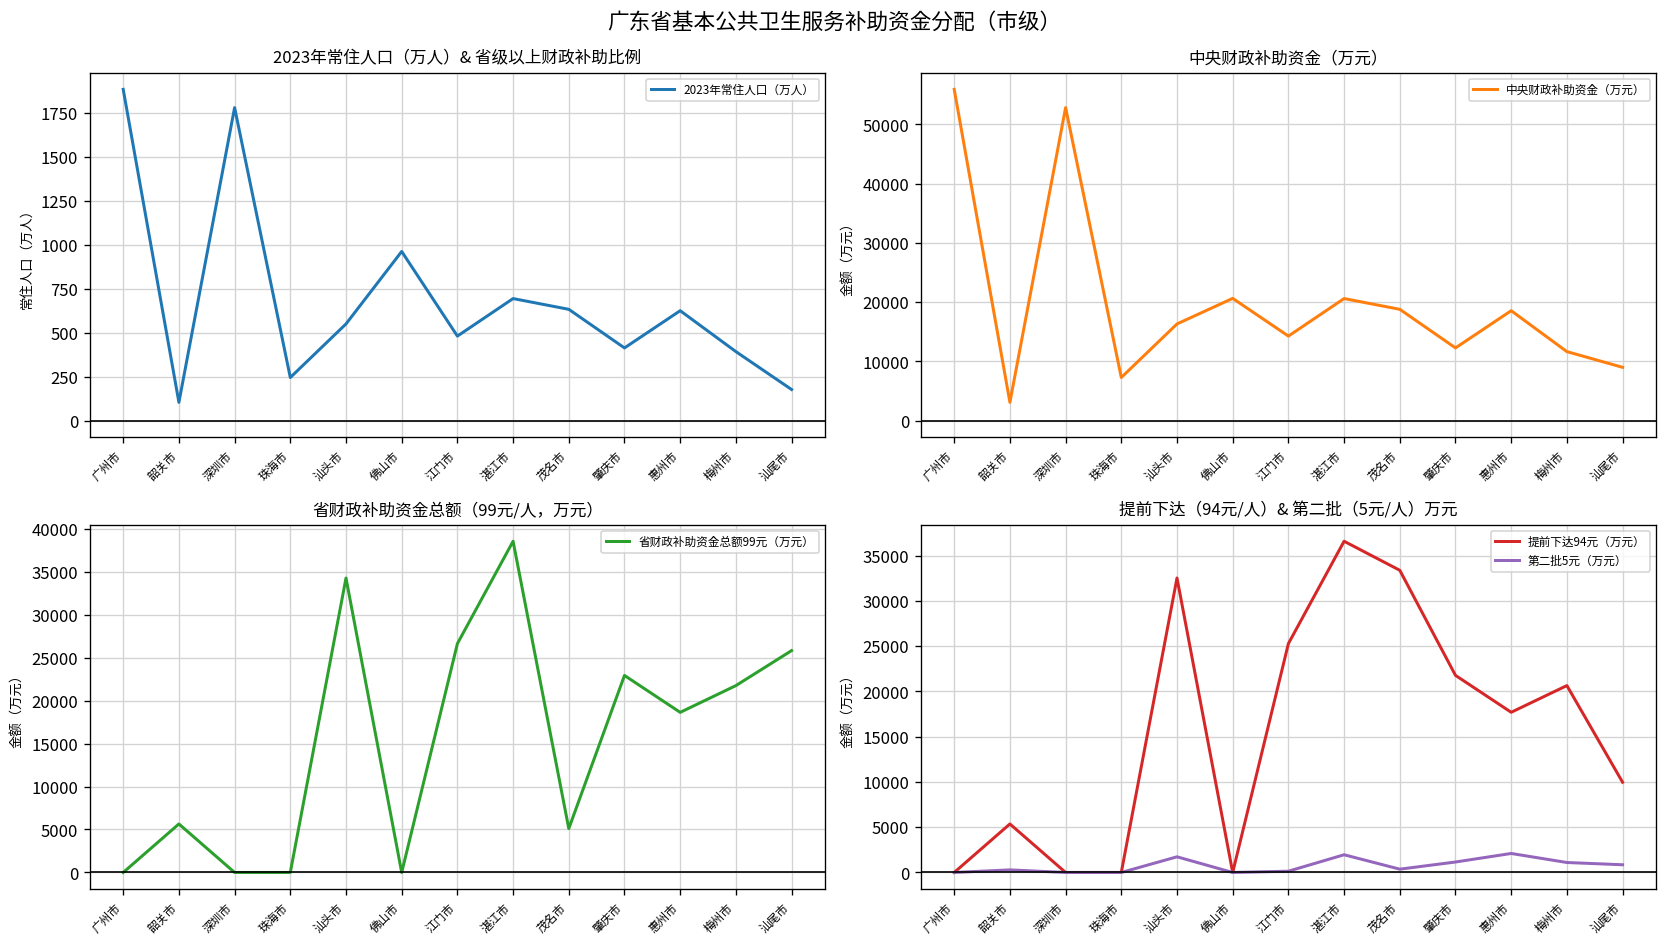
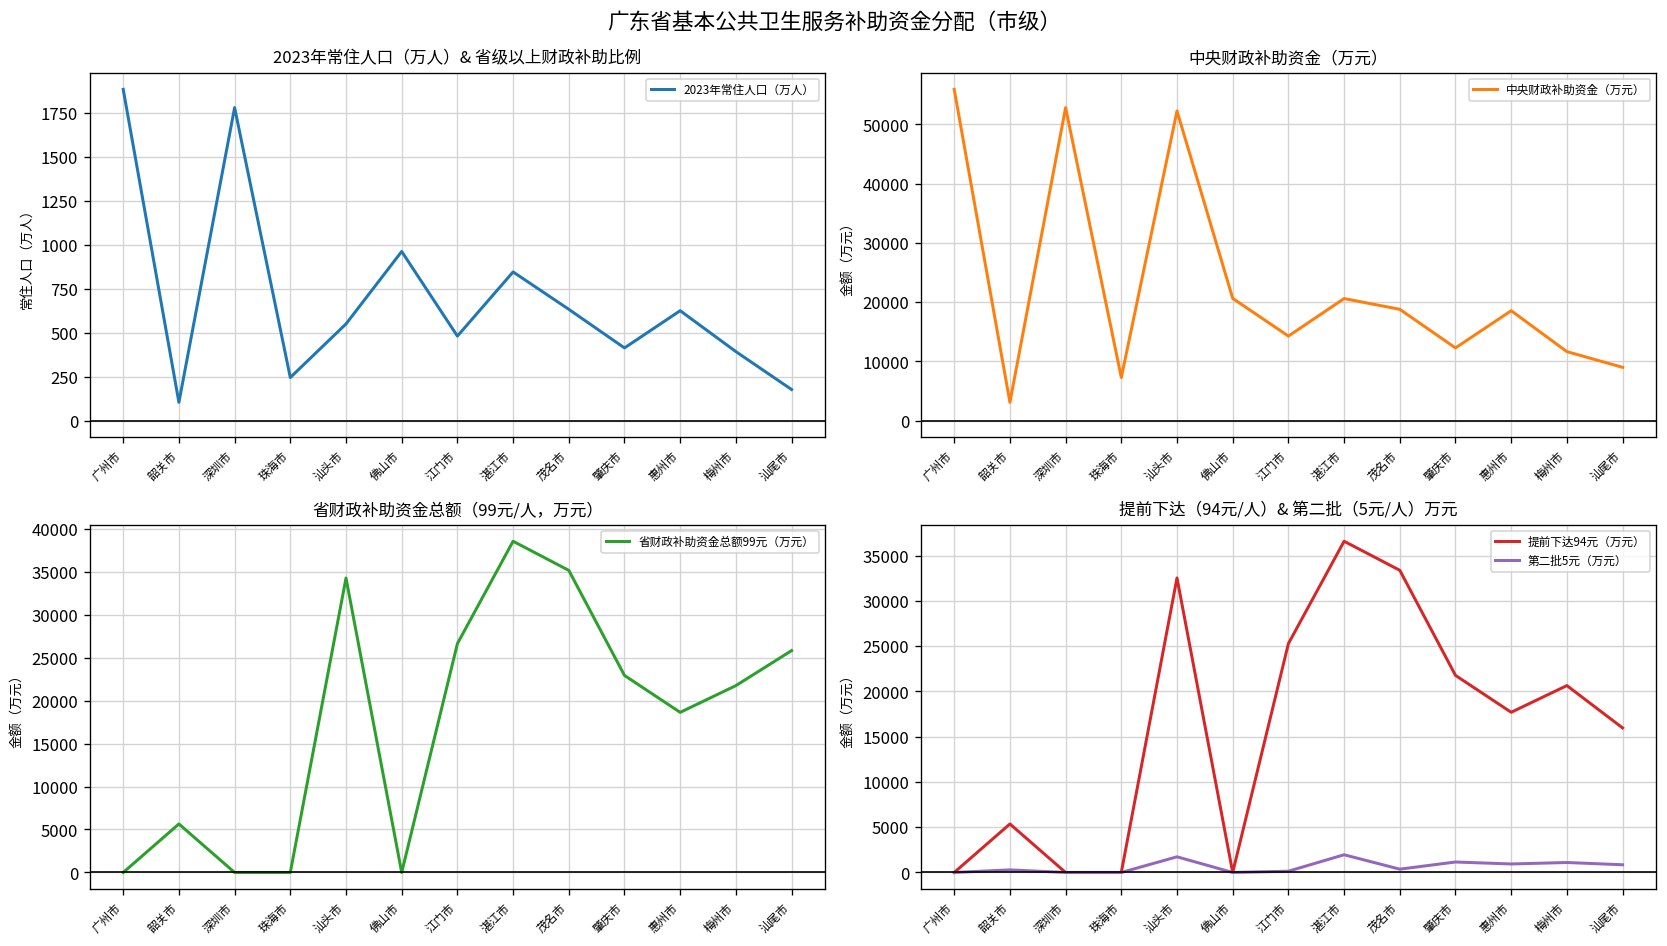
  {
    "2023年常住人口（万人）& 省级以上财政补助比例": {
      "广州市": 1880,
      "韶关市": 100,
      "深圳市": 1780,
      "珠海市": 240,
      "汕头市": 550,
      "佛山市": 960,
      "江门市": 480,
-     "湛江市": 690,
+     "湛江市": 850,
      "茂名市": 630,
      "肇庆市": 410,
      "惠州市": 620,
      "梅州市": 390,
      "汕尾市": 180
    },
    "中央财政补助资金（万元）": {
      "广州市": 56000,
      "韶关市": 3000,
      "深圳市": 53000,
      "珠海市": 7000,
-     "汕头市": 16000,
+     "汕头市": 52000,
      "佛山市": 21000,
      "江门市": 14000,
      "湛江市": 21000,
      "茂名市": 19000,
      "肇庆市": 12000,
      "惠州市": 19000,
      "梅州市": 12000,
      "汕尾市": 9000
    },
    "省财政补助资金总额（99元/人，万元）": {
      "广州市": 0,
      "韶关市": 6000,
      "深圳市": 0,
      "珠海市": 0,
      "汕头市": 34000,
      "佛山市": 0,
      "江门市": 27000,
      "湛江市": 39000,
-     "茂名市": 5000,
+     "茂名市": 35000,
      "肇庆市": 23000,
      "惠州市": 19000,
      "梅州市": 22000,
      "汕尾市": 26000
    },
    "提前下达（94元/人）& 第二批（5元/人）万元": {
      "提前下达94元（万元）": {
        "韶关市": 5000,
        "汕头市": 33000,
        "江门市": 25000,
        "湛江市": 37000,
        "茂名市": 33000,
        "肇庆市": 22000,
        "惠州市": 18000,
        "梅州市": 21000,
-       "汕尾市": 10000
+       "汕尾市": 16000
      },
      "第二批5元（万元）": {
        "韶关市": 0,
        "汕头市": 2000,
        "江门市": 0,
        "湛江市": 2000,
        "茂名市": 0,
        "肇庆市": 1000,
-       "惠州市": 2000,
+       "惠州市": 1000,
        "梅州市": 1000,
        "汕尾市": 1000
      }
    }
  }
